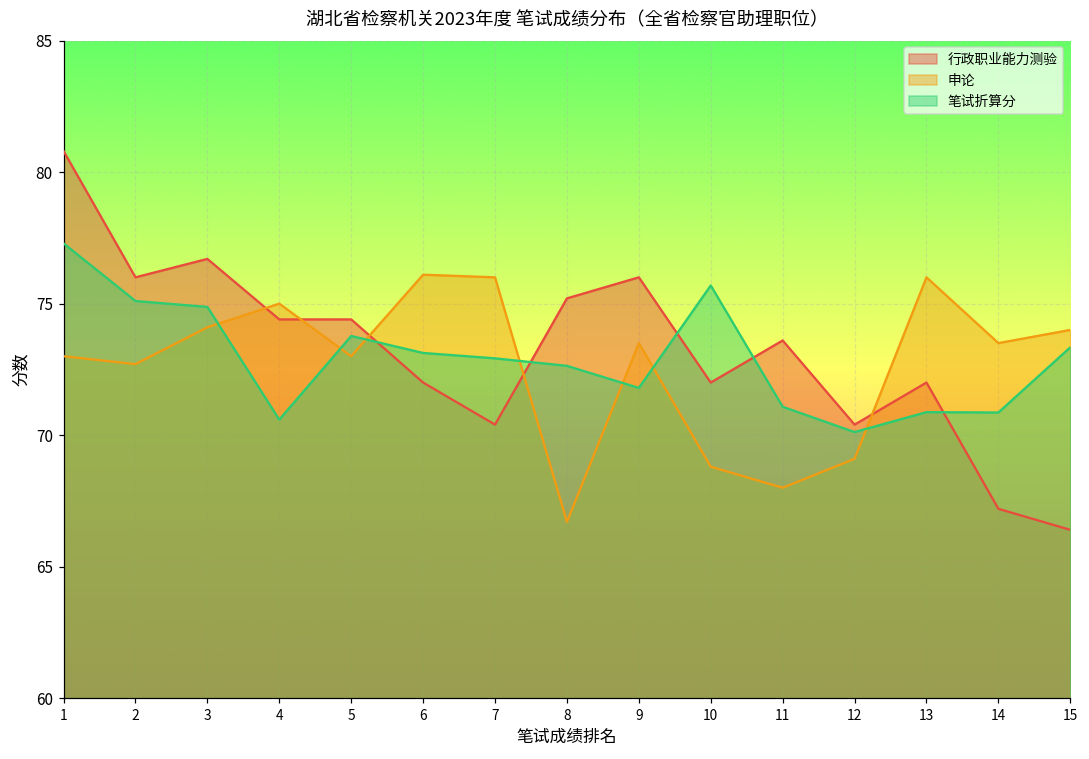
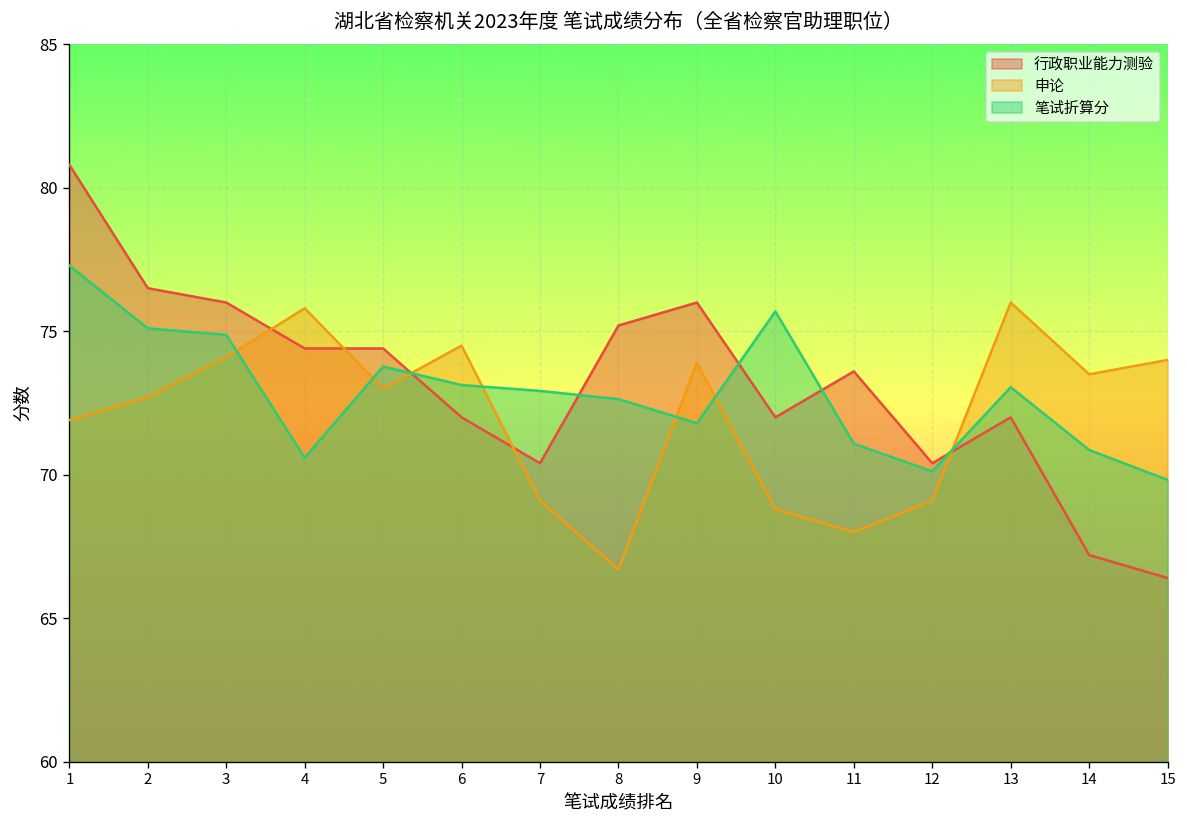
  {
    "行政职业能力测验": {
      "1": 80.8,
-     "2": 76.0,
-     "3": 76.7,
+     "2": 76.5,
+     "3": 76.0,
      "4": 74.4,
      "5": 74.4,
      "6": 72.0,
      "7": 70.4,
      "8": 75.2,
      "9": 76.0,
      "10": 72.0,
      "11": 73.6,
      "12": 70.4,
      "13": 72.0,
      "14": 67.2,
      "15": 66.4
    },
    "申论": {
-     "1": 73.0,
+     "1": 71.9,
      "2": 72.7,
      "3": 74.1,
-     "4": 75.0,
+     "4": 75.8,
      "5": 73.0,
-     "6": 76.1,
-     "7": 76.0,
+     "6": 74.5,
+     "7": 69.1,
      "8": 66.7,
-     "9": 73.5,
+     "9": 73.9,
      "10": 68.8,
      "11": 68.0,
      "12": 69.1,
      "13": 76.0,
      "14": 73.5,
      "15": 74.0
    },
    "笔试折算分": {
      "1": 77.3,
      "2": 75.1,
      "3": 74.9,
      "4": 70.6,
      "5": 73.8,
      "6": 73.1,
      "7": 72.9,
      "8": 72.6,
      "9": 71.8,
      "10": 75.7,
      "11": 71.1,
      "12": 70.1,
-     "13": 70.9,
+     "13": 73.1,
      "14": 70.9,
-     "15": 73.3
+     "15": 69.8
    }
  }
